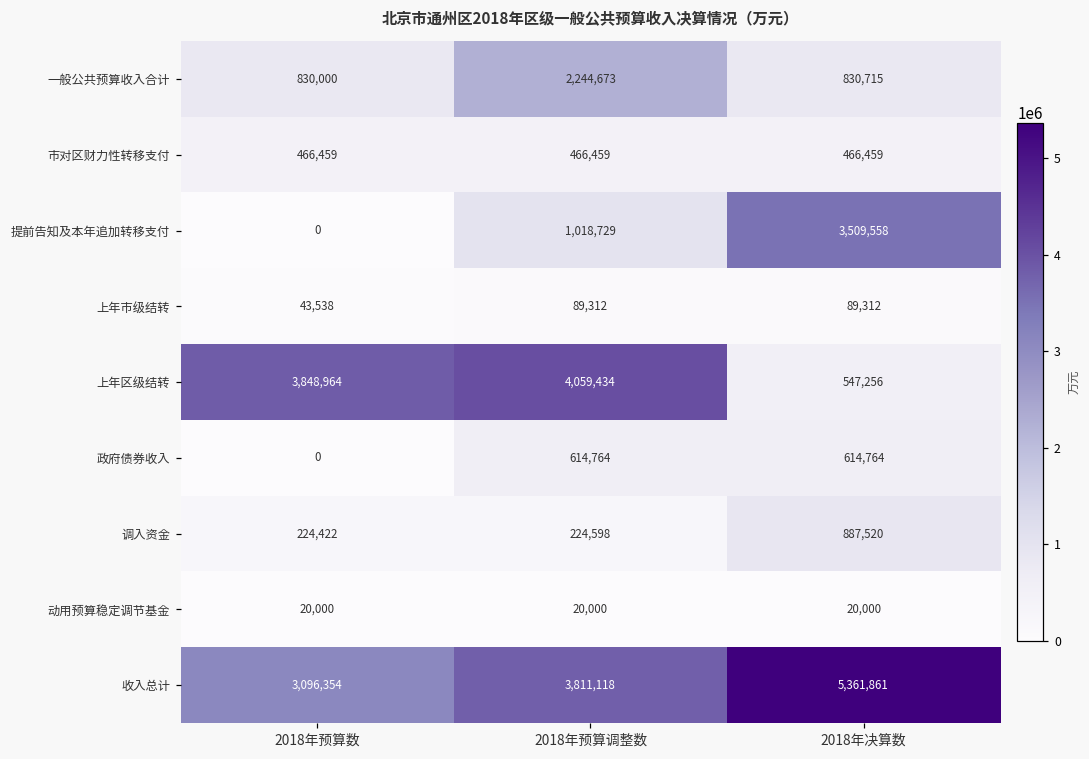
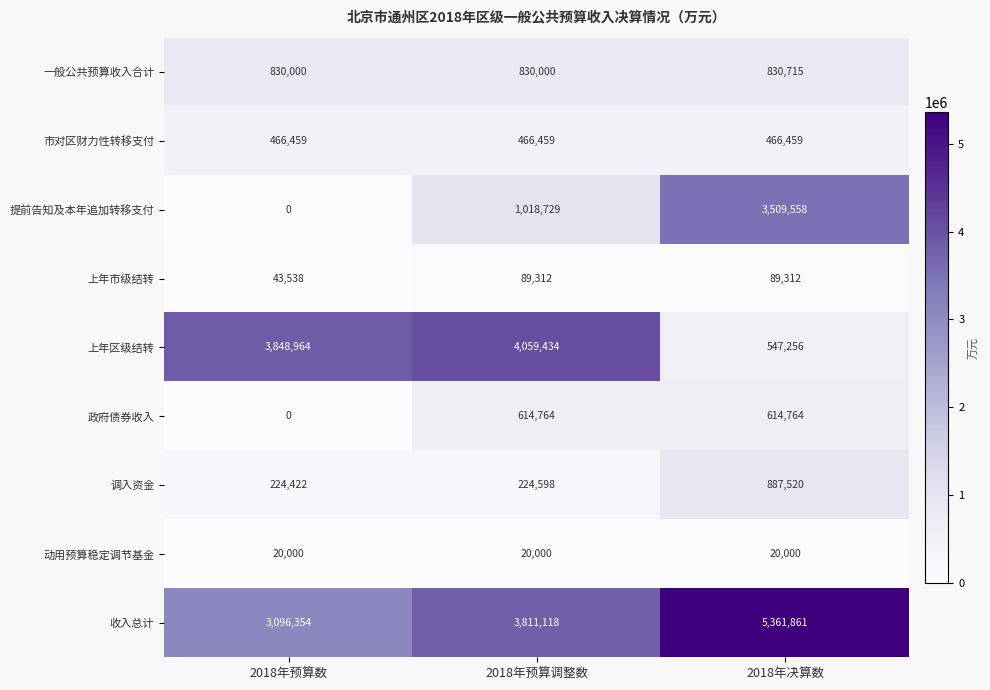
  {
    "一般公共预算收入合计": {
      "2018年预算数": "830,000",
-     "2018年预算调整数": "2,244,673",
+     "2018年预算调整数": "830,000",
      "2018年决算数": "830,715"
    },
    "市对区财力性转移支付": {
      "2018年预算数": "466,459",
      "2018年预算调整数": "466,459",
      "2018年决算数": "466,459"
    },
    "提前告知及本年追加转移支付": {
      "2018年预算数": "0",
      "2018年预算调整数": "1,018,729",
      "2018年决算数": "3,509,558"
    },
    "上年市级结转": {
      "2018年预算数": "43,538",
      "2018年预算调整数": "89,312",
      "2018年决算数": "89,312"
    },
    "上年区级结转": {
      "2018年预算数": "3,848,964",
      "2018年预算调整数": "4,059,434",
      "2018年决算数": "547,256"
    },
    "政府债券收入": {
      "2018年预算数": "0",
      "2018年预算调整数": "614,764",
      "2018年决算数": "614,764"
    },
    "调入资金": {
      "2018年预算数": "224,422",
      "2018年预算调整数": "224,598",
      "2018年决算数": "887,520"
    },
    "动用预算稳定调节基金": {
      "2018年预算数": "20,000",
      "2018年预算调整数": "20,000",
      "2018年决算数": "20,000"
    },
    "收入总计": {
      "2018年预算数": "3,096,354",
      "2018年预算调整数": "3,811,118",
      "2018年决算数": "5,361,861"
    }
  }
